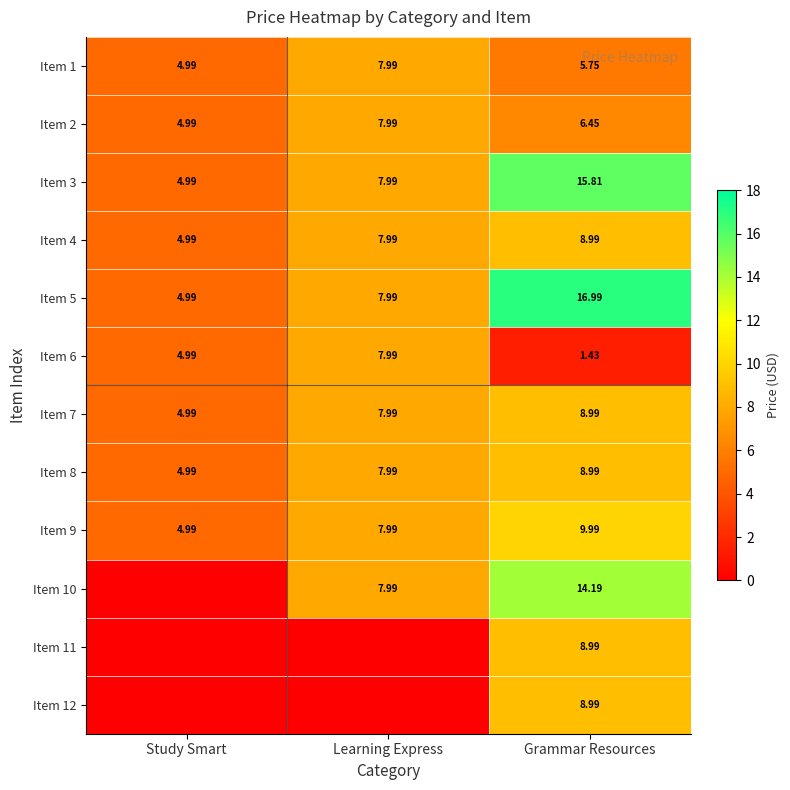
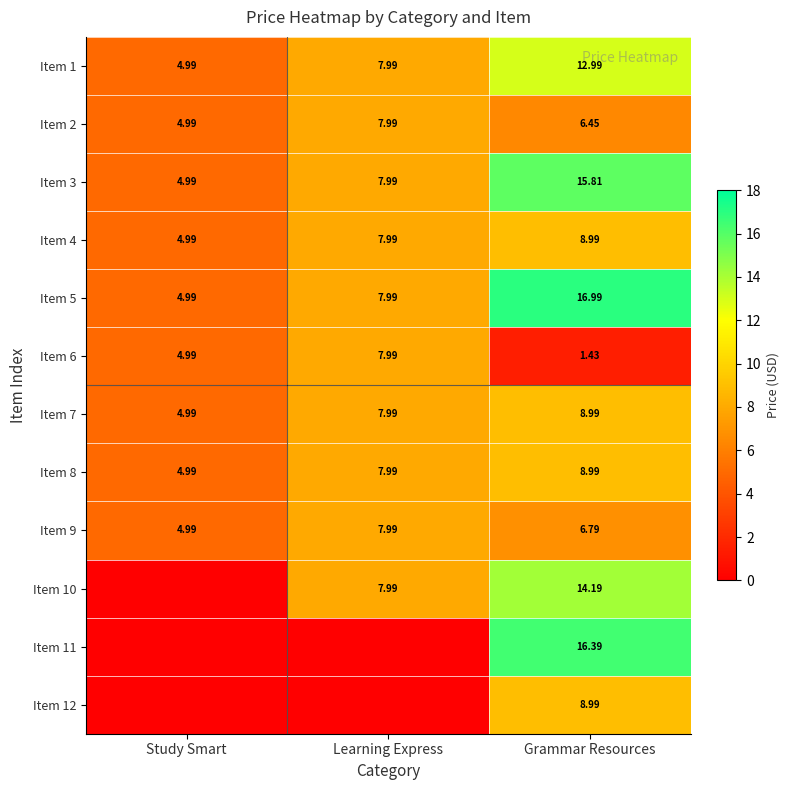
  {
    "Item 1": {
      "Study Smart": 4.99,
      "Learning Express": 7.99,
-     "Grammar Resources": 5.75
+     "Grammar Resources": 12.99
    },
    "Item 2": {
      "Study Smart": 4.99,
      "Learning Express": 7.99,
      "Grammar Resources": 6.45
    },
    "Item 3": {
      "Study Smart": 4.99,
      "Learning Express": 7.99,
      "Grammar Resources": 15.81
    },
    "Item 4": {
      "Study Smart": 4.99,
      "Learning Express": 7.99,
      "Grammar Resources": 8.99
    },
    "Item 5": {
      "Study Smart": 4.99,
      "Learning Express": 7.99,
      "Grammar Resources": 16.99
    },
    "Item 6": {
      "Study Smart": 4.99,
      "Learning Express": 7.99,
      "Grammar Resources": 1.43
    },
    "Item 7": {
      "Study Smart": 4.99,
      "Learning Express": 7.99,
      "Grammar Resources": 8.99
    },
    "Item 8": {
      "Study Smart": 4.99,
      "Learning Express": 7.99,
      "Grammar Resources": 8.99
    },
    "Item 9": {
      "Study Smart": 4.99,
      "Learning Express": 7.99,
-     "Grammar Resources": 9.99
+     "Grammar Resources": 6.79
    },
    "Item 10": {
      "Learning Express": 7.99,
      "Grammar Resources": 14.19
    },
    "Item 11": {
-     "Grammar Resources": 8.99
+     "Grammar Resources": 16.39
    },
    "Item 12": {
      "Grammar Resources": 8.99
    }
  }
